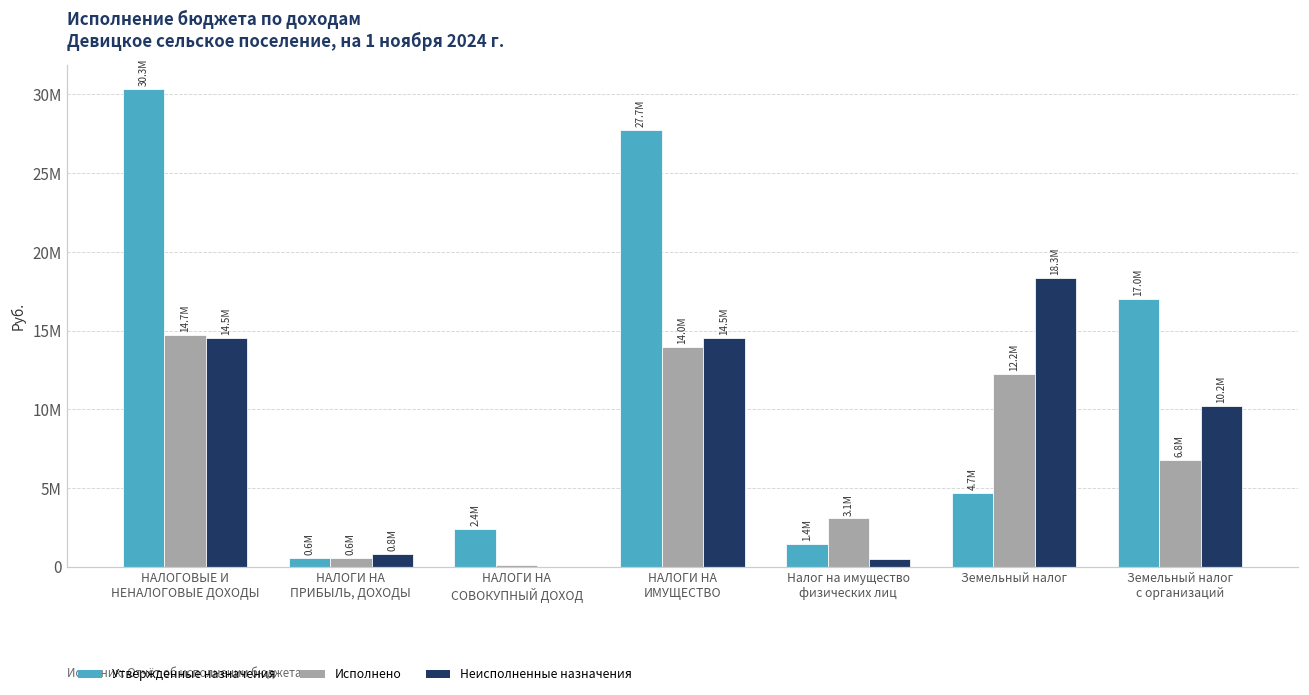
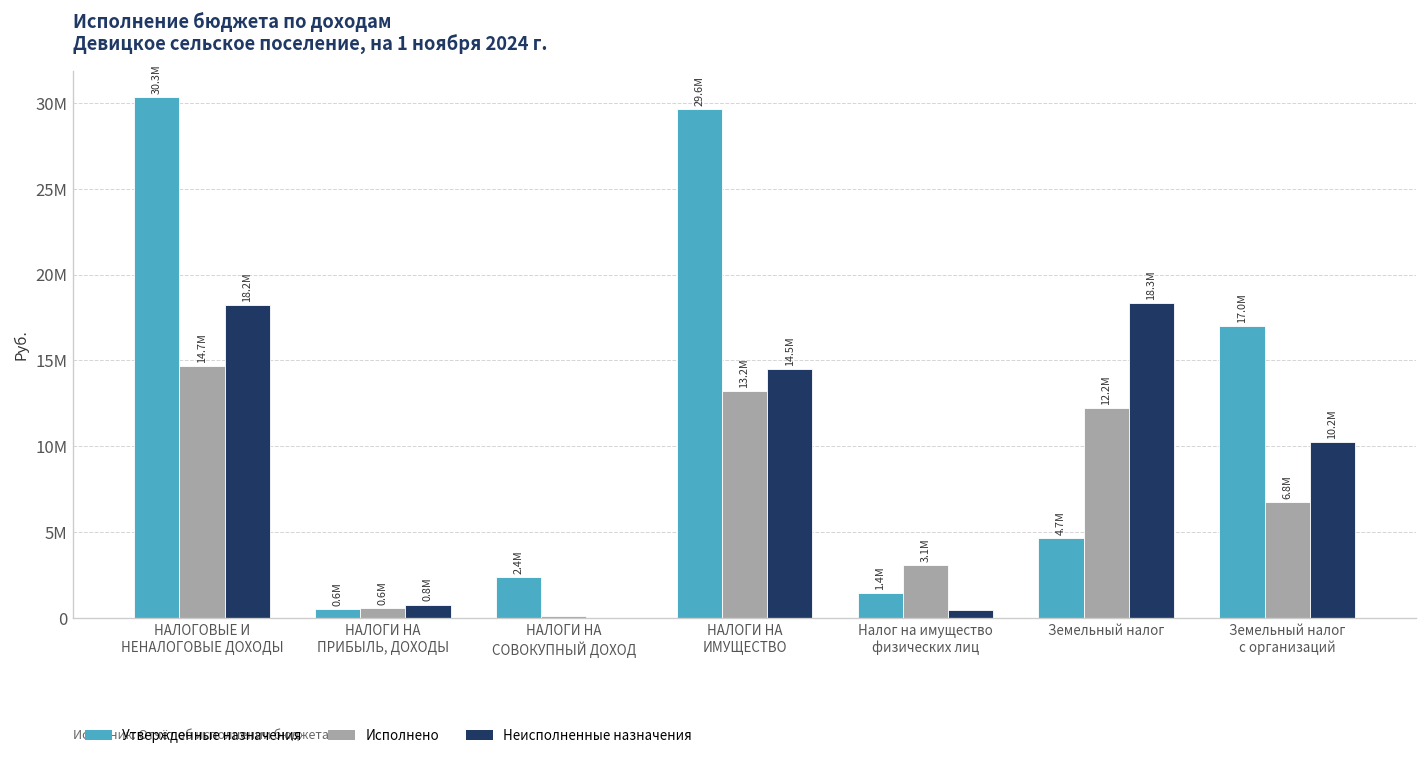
  {
    "Утвержденные назначения": {
      "НАЛОГОВЫЕ И НЕНАЛОГОВЫЕ ДОХОДЫ": "30.3M",
      "НАЛОГИ НА ПРИБЫЛЬ, ДОХОДЫ": "0.6M",
      "НАЛОГИ НА СОВОКУПНЫЙ ДОХОД": "2.4M",
-     "НАЛОГИ НА ИМУЩЕСТВО": "27.7M",
+     "НАЛОГИ НА ИМУЩЕСТВО": "29.6M",
      "Налог на имущество физических лиц": "1.4M",
      "Земельный налог": "4.7M",
      "Земельный налог с организаций": "17.0M"
    },
    "Исполнено": {
      "НАЛОГОВЫЕ И НЕНАЛОГОВЫЕ ДОХОДЫ": "14.7M",
      "НАЛОГИ НА ПРИБЫЛЬ, ДОХОДЫ": "0.6M",
-     "НАЛОГИ НА ИМУЩЕСТВО": "14.0M",
+     "НАЛОГИ НА ИМУЩЕСТВО": "13.2M",
      "Налог на имущество физических лиц": "3.1M",
      "Земельный налог": "12.2M",
      "Земельный налог с организаций": "6.8M"
    },
    "Неисполненные назначения": {
-     "НАЛОГОВЫЕ И НЕНАЛОГОВЫЕ ДОХОДЫ": "14.5M",
+     "НАЛОГОВЫЕ И НЕНАЛОГОВЫЕ ДОХОДЫ": "18.2M",
      "НАЛОГИ НА ПРИБЫЛЬ, ДОХОДЫ": "0.8M",
      "НАЛОГИ НА ИМУЩЕСТВО": "14.5M",
      "Земельный налог": "18.3M",
      "Земельный налог с организаций": "10.2M"
    }
  }
